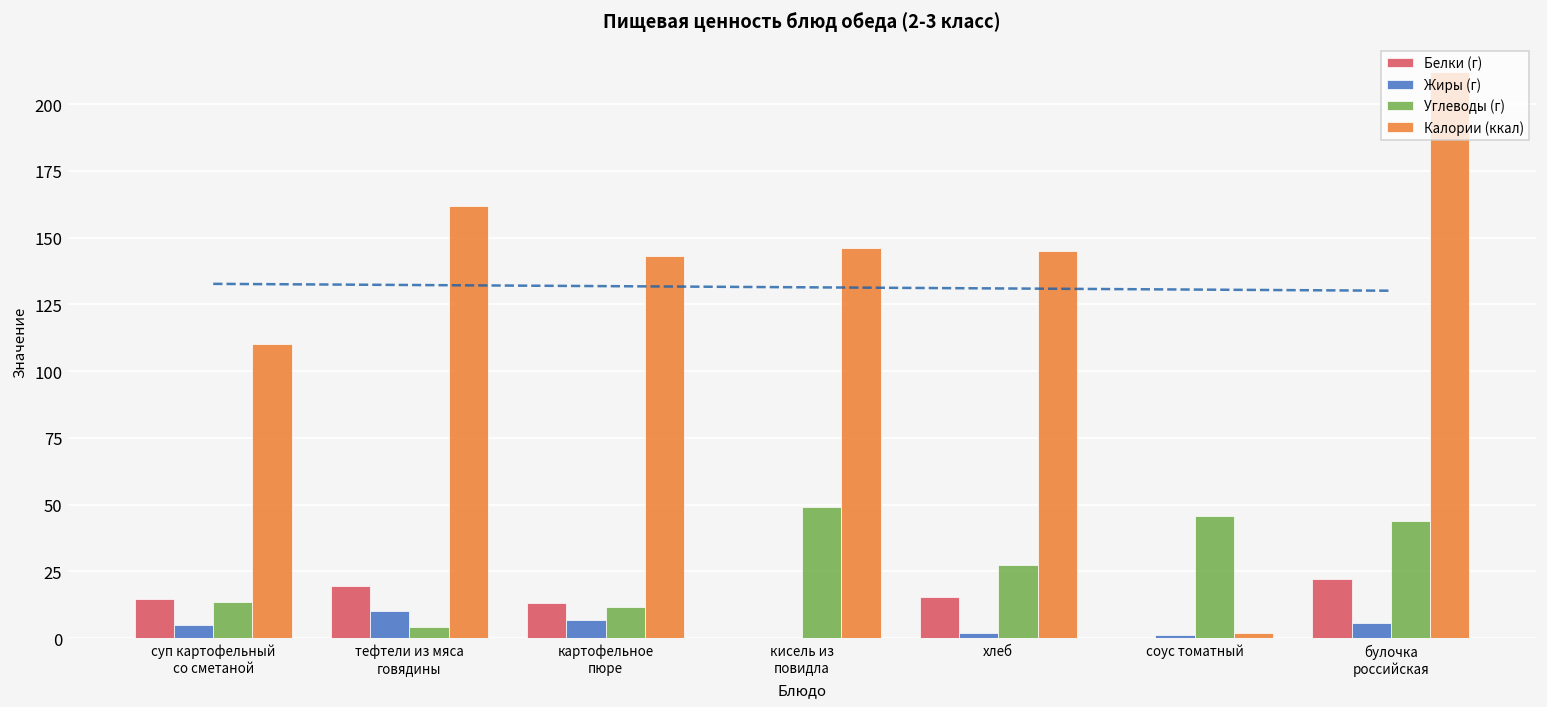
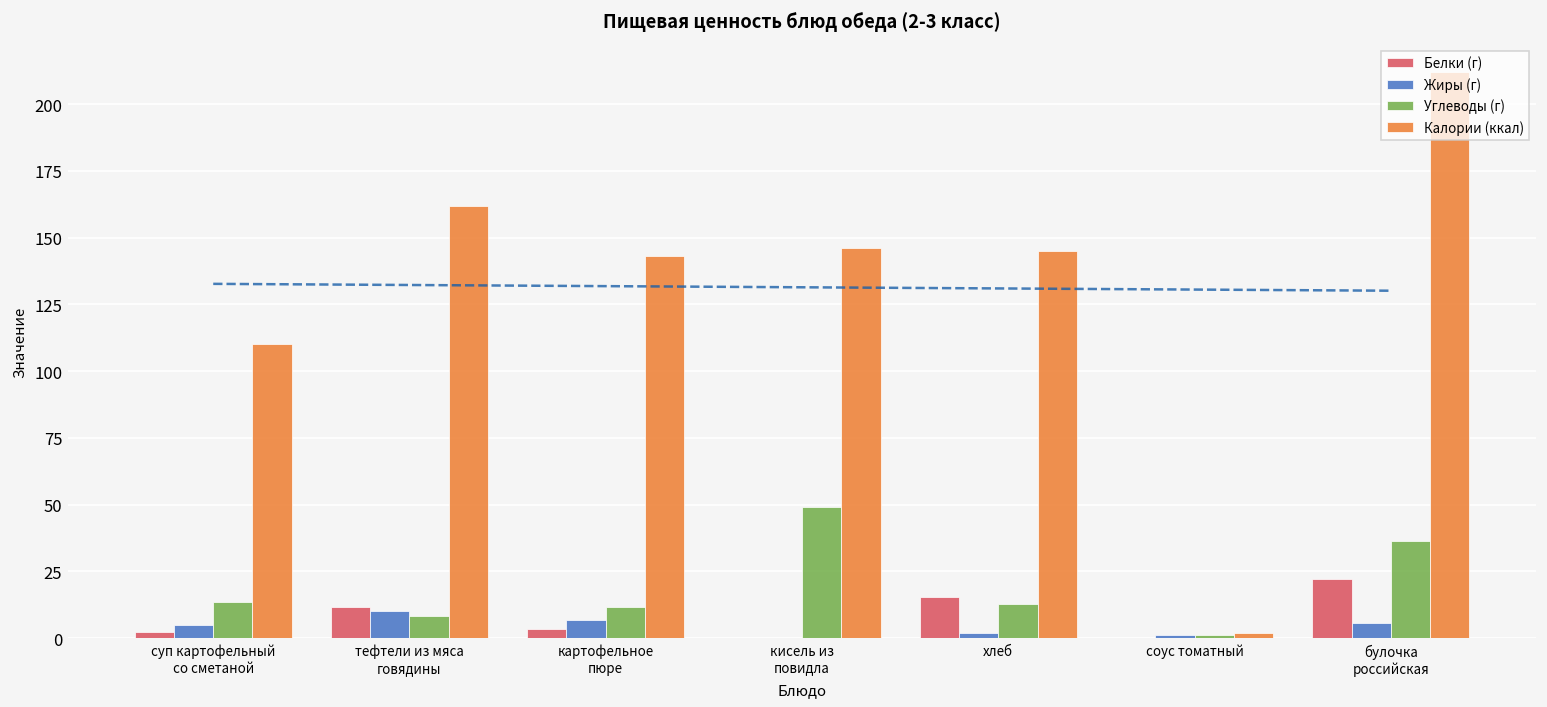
  {
    "Белки (г)": {
-     "суп картофельный со сметаной": 15,
-     "тефтели из мяса говядины": 20,
-     "картофельное пюре": 13,
+     "суп картофельный со сметаной": 2,
+     "тефтели из мяса говядины": 12,
+     "картофельное пюре": 3,
      "хлеб": 15,
      "булочка российская": 22
    },
    "Углеводы (г)": {
      "суп картофельный со сметаной": 14,
-     "тефтели из мяса говядины": 4,
+     "тефтели из мяса говядины": 8,
      "картофельное пюре": 12,
      "кисель из повидла": 49,
-     "хлеб": 28,
-     "соус томатный": 46,
-     "булочка российская": 44
+     "хлеб": 13,
+     "соус томатный": 1,
+     "булочка российская": 36
    },
    "Калории (ккал)": {
      "суп картофельный со сметаной": 110,
      "тефтели из мяса говядины": 162,
      "картофельное пюре": 143,
      "кисель из повидла": 146,
      "хлеб": 145,
      "соус томатный": 2
    }
  }
